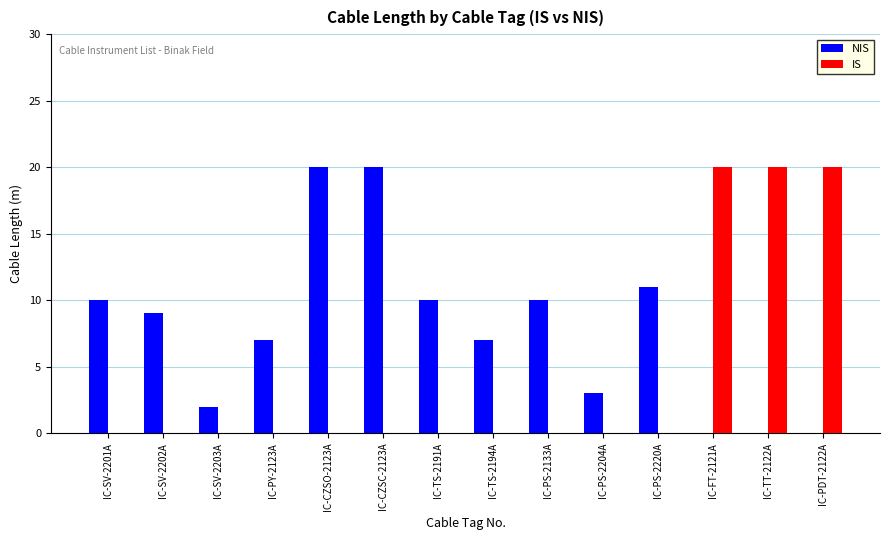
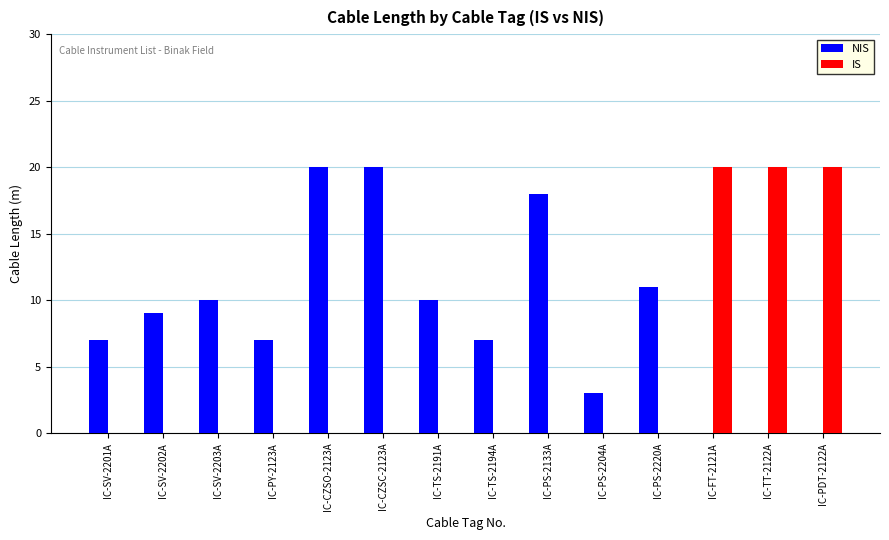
  {
    "NIS": {
-     "IC-SV-2201A": 10,
+     "IC-SV-2201A": 7,
      "IC-SV-2202A": 9,
-     "IC-SV-2203A": 2,
+     "IC-SV-2203A": 10,
      "IC-PY-2123A": 7,
      "IC-CZSO-2123A": 20,
      "IC-CZSC-2123A": 20,
      "IC-TS-2191A": 10,
      "IC-TS-2194A": 7,
-     "IC-PS-2133A": 10,
+     "IC-PS-2133A": 18,
      "IC-PS-2204A": 3,
      "IC-PS-2220A": 11,
      "IC-FT-2121A": 0,
      "IC-TT-2122A": 0,
      "IC-PDT-2122A": 0
    },
    "IS": {
      "IC-SV-2201A": 0,
      "IC-SV-2202A": 0,
      "IC-SV-2203A": 0,
      "IC-PY-2123A": 0,
      "IC-CZSO-2123A": 0,
      "IC-CZSC-2123A": 0,
      "IC-TS-2191A": 0,
      "IC-TS-2194A": 0,
      "IC-PS-2133A": 0,
      "IC-PS-2204A": 0,
      "IC-PS-2220A": 0,
      "IC-FT-2121A": 20,
      "IC-TT-2122A": 20,
      "IC-PDT-2122A": 20
    }
  }
